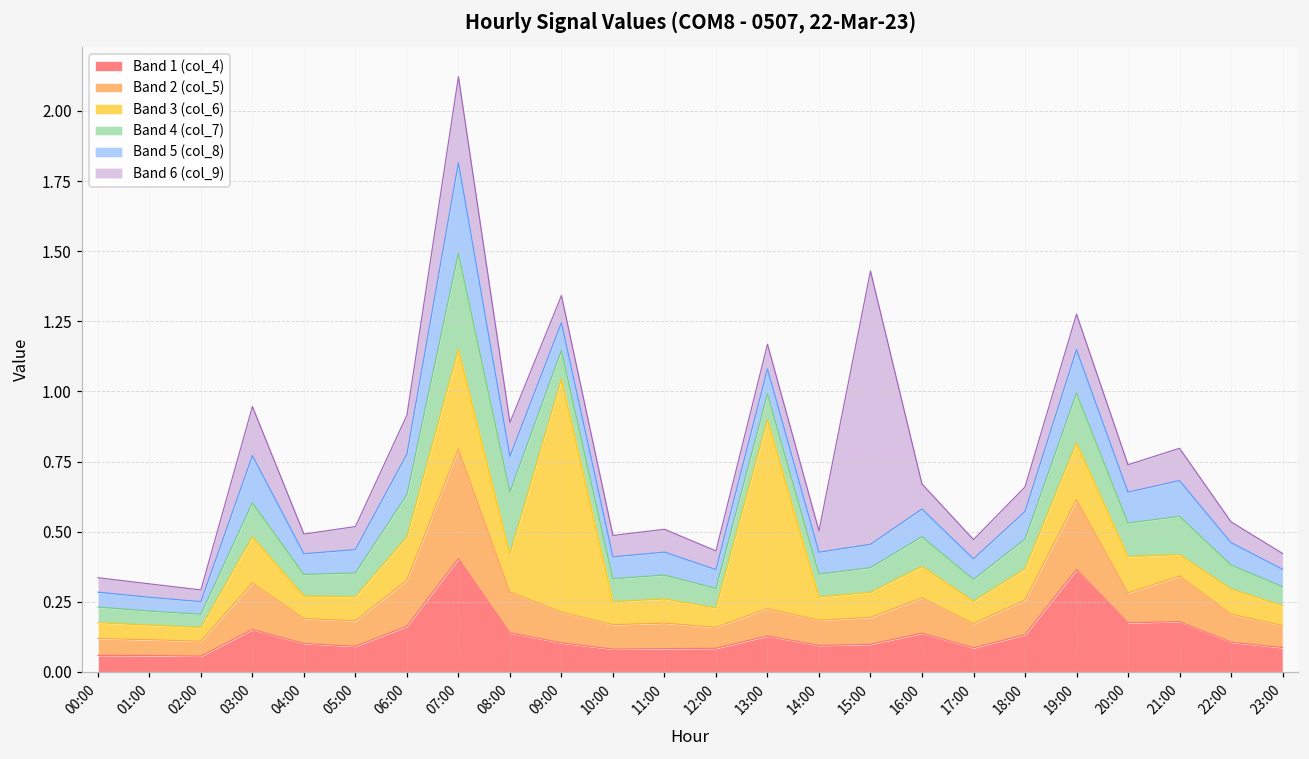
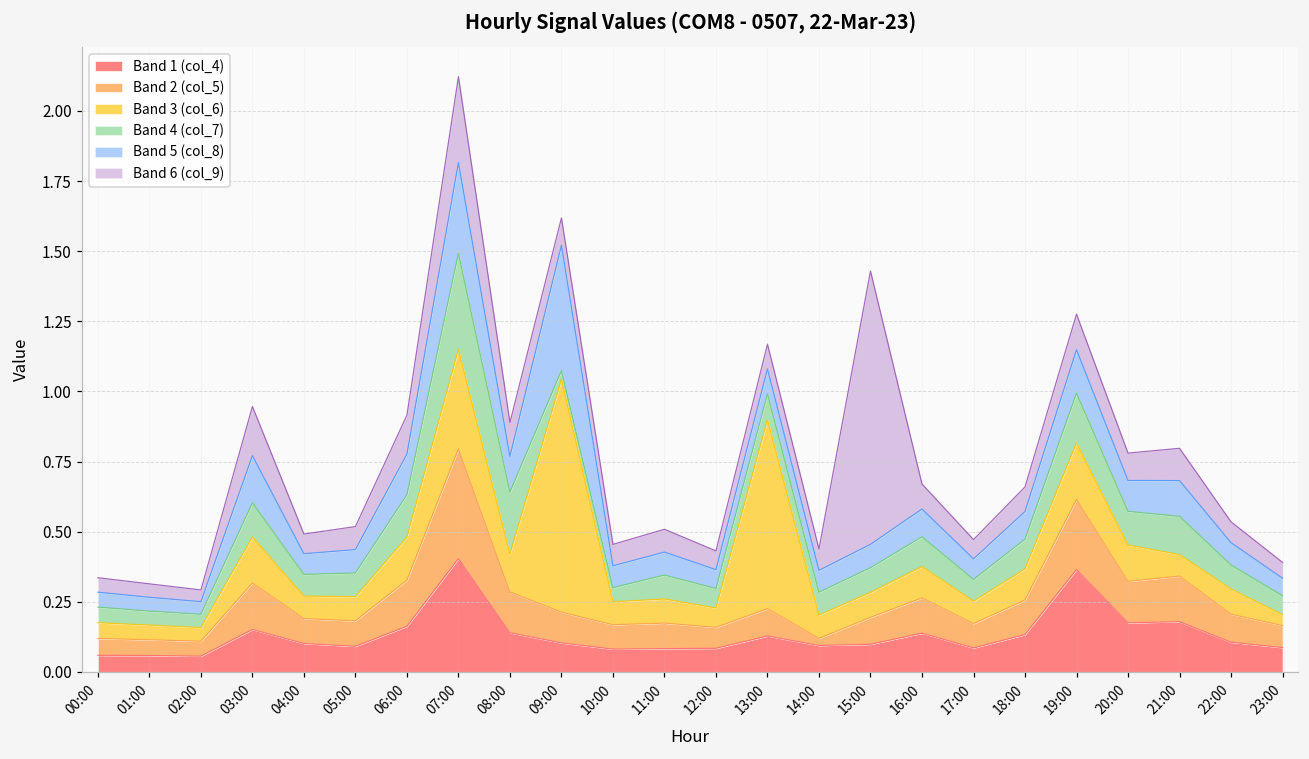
  {
    "Band 1 (col_4)": {
      "00:00": 0.06,
      "01:00": 0.06,
      "02:00": 0.06,
      "03:00": 0.15,
      "04:00": 0.10,
      "05:00": 0.09,
      "06:00": 0.16,
      "07:00": 0.40,
      "08:00": 0.14,
      "09:00": 0.10,
      "10:00": 0.08,
      "11:00": 0.08,
      "12:00": 0.08,
      "13:00": 0.13,
      "14:00": 0.09,
      "15:00": 0.10,
      "16:00": 0.14,
      "17:00": 0.09,
      "18:00": 0.13,
      "19:00": 0.36,
      "20:00": 0.18,
      "21:00": 0.18,
      "22:00": 0.11,
      "23:00": 0.09
    },
    "Band 2 (col_5)": {
      "00:00": 0.06,
      "01:00": 0.06,
      "02:00": 0.05,
      "03:00": 0.17,
      "04:00": 0.09,
      "05:00": 0.09,
      "06:00": 0.16,
      "07:00": 0.39,
      "08:00": 0.15,
      "09:00": 0.11,
      "10:00": 0.09,
      "11:00": 0.09,
      "12:00": 0.07,
      "13:00": 0.10,
-     "14:00": 0.09,
+     "14:00": 0.03,
      "15:00": 0.10,
      "16:00": 0.13,
      "17:00": 0.09,
      "18:00": 0.12,
      "19:00": 0.25,
-     "20:00": 0.11,
+     "20:00": 0.15,
      "21:00": 0.16,
      "22:00": 0.10,
      "23:00": 0.08
    },
    "Band 3 (col_6)": {
      "00:00": 0.06,
      "01:00": 0.05,
      "02:00": 0.05,
      "03:00": 0.16,
      "04:00": 0.08,
      "05:00": 0.09,
      "06:00": 0.15,
      "07:00": 0.36,
      "08:00": 0.14,
      "09:00": 0.83,
      "10:00": 0.08,
      "11:00": 0.09,
      "12:00": 0.07,
      "13:00": 0.67,
      "14:00": 0.08,
      "15:00": 0.09,
      "16:00": 0.11,
      "17:00": 0.08,
      "18:00": 0.11,
      "19:00": 0.20,
      "20:00": 0.13,
      "21:00": 0.08,
      "22:00": 0.09,
-     "23:00": 0.07
+     "23:00": 0.04
    },
    "Band 4 (col_7)": {
      "00:00": 0.06,
      "01:00": 0.05,
      "02:00": 0.05,
      "03:00": 0.12,
      "04:00": 0.08,
      "05:00": 0.08,
      "06:00": 0.15,
      "07:00": 0.34,
      "08:00": 0.22,
-     "09:00": 0.10,
-     "10:00": 0.08,
+     "09:00": 0.03,
+     "10:00": 0.05,
      "11:00": 0.09,
      "12:00": 0.07,
      "13:00": 0.09,
      "14:00": 0.08,
      "15:00": 0.09,
      "16:00": 0.11,
      "17:00": 0.08,
      "18:00": 0.11,
      "19:00": 0.18,
      "20:00": 0.12,
      "21:00": 0.14,
      "22:00": 0.09,
      "23:00": 0.07
    },
    "Band 5 (col_8)": {
      "00:00": 0.05,
      "01:00": 0.05,
      "02:00": 0.04,
      "03:00": 0.17,
      "04:00": 0.07,
      "05:00": 0.08,
      "06:00": 0.15,
      "07:00": 0.32,
      "08:00": 0.13,
-     "09:00": 0.10,
+     "09:00": 0.45,
      "10:00": 0.08,
      "11:00": 0.08,
      "12:00": 0.07,
      "13:00": 0.09,
      "14:00": 0.08,
      "15:00": 0.08,
      "16:00": 0.10,
      "17:00": 0.07,
      "18:00": 0.10,
      "19:00": 0.15,
      "20:00": 0.11,
      "21:00": 0.13,
      "22:00": 0.08,
      "23:00": 0.06
    },
    "Band 6 (col_9)": {
      "00:00": 0.05,
      "01:00": 0.05,
      "02:00": 0.04,
      "03:00": 0.18,
      "04:00": 0.07,
      "05:00": 0.08,
      "06:00": 0.14,
      "07:00": 0.31,
      "08:00": 0.12,
      "09:00": 0.10,
      "10:00": 0.08,
      "11:00": 0.08,
      "12:00": 0.07,
      "13:00": 0.09,
      "14:00": 0.08,
      "15:00": 0.97,
      "16:00": 0.09,
      "17:00": 0.07,
      "18:00": 0.09,
      "19:00": 0.13,
      "20:00": 0.10,
      "21:00": 0.12,
      "22:00": 0.07,
      "23:00": 0.06
    }
  }
